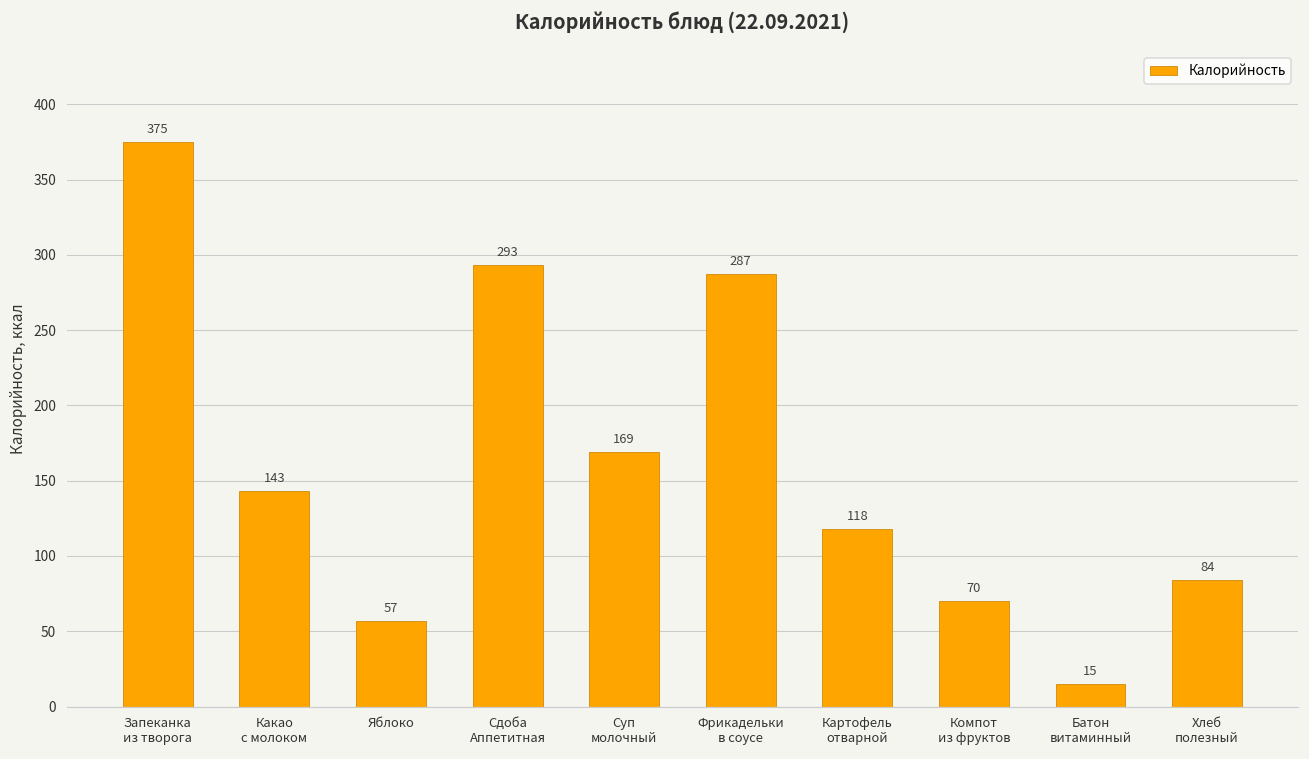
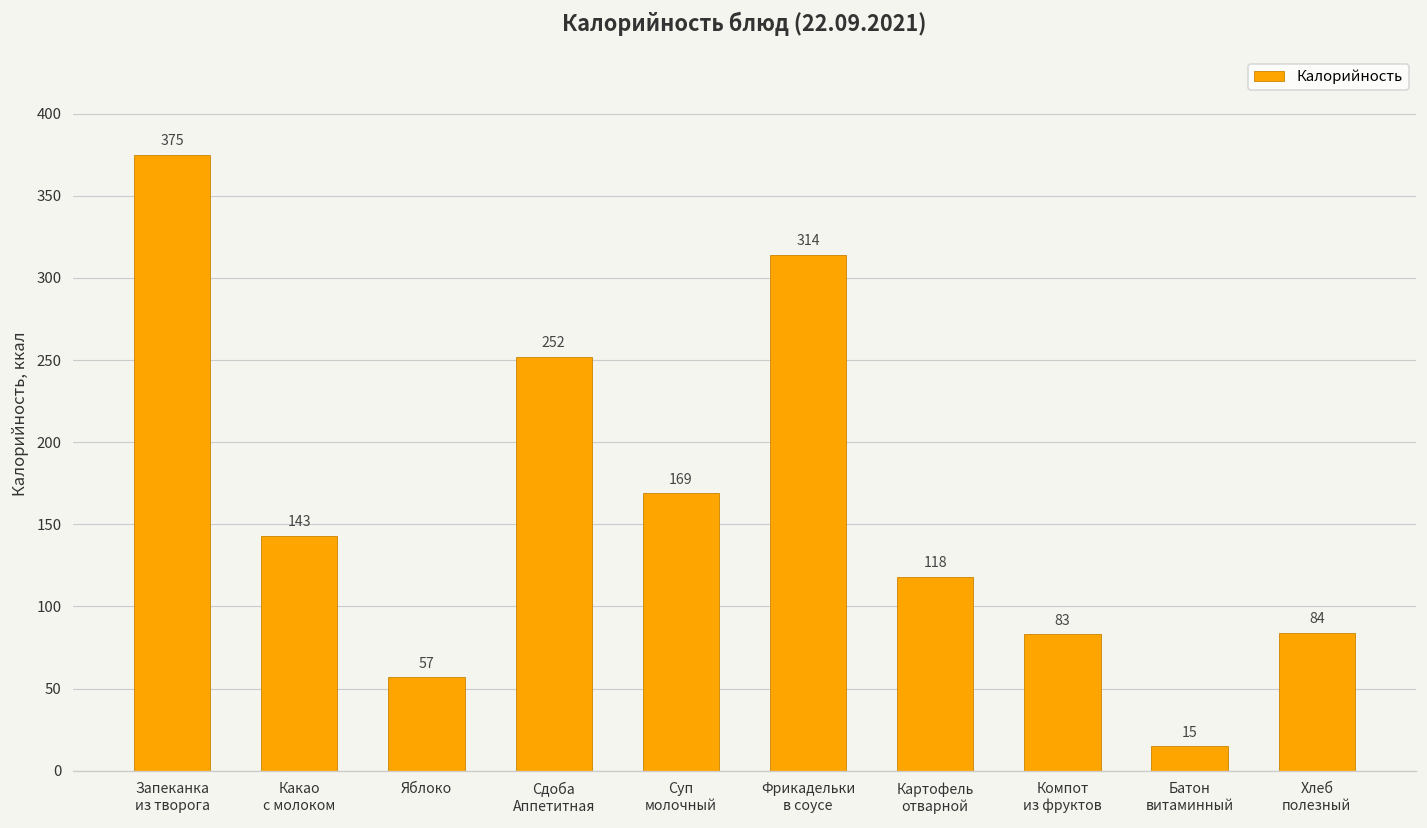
  {
    "Запеканка из творога": 375,
    "Какао с молоком": 143,
    "Яблоко": 57,
-   "Сдоба Аппетитная": 293,
+   "Сдоба Аппетитная": 252,
    "Суп молочный": 169,
-   "Фрикадельки в соусе": 287,
+   "Фрикадельки в соусе": 314,
    "Картофель отварной": 118,
-   "Компот из фруктов": 70,
+   "Компот из фруктов": 83,
    "Батон витаминный": 15,
    "Хлеб полезный": 84
  }
